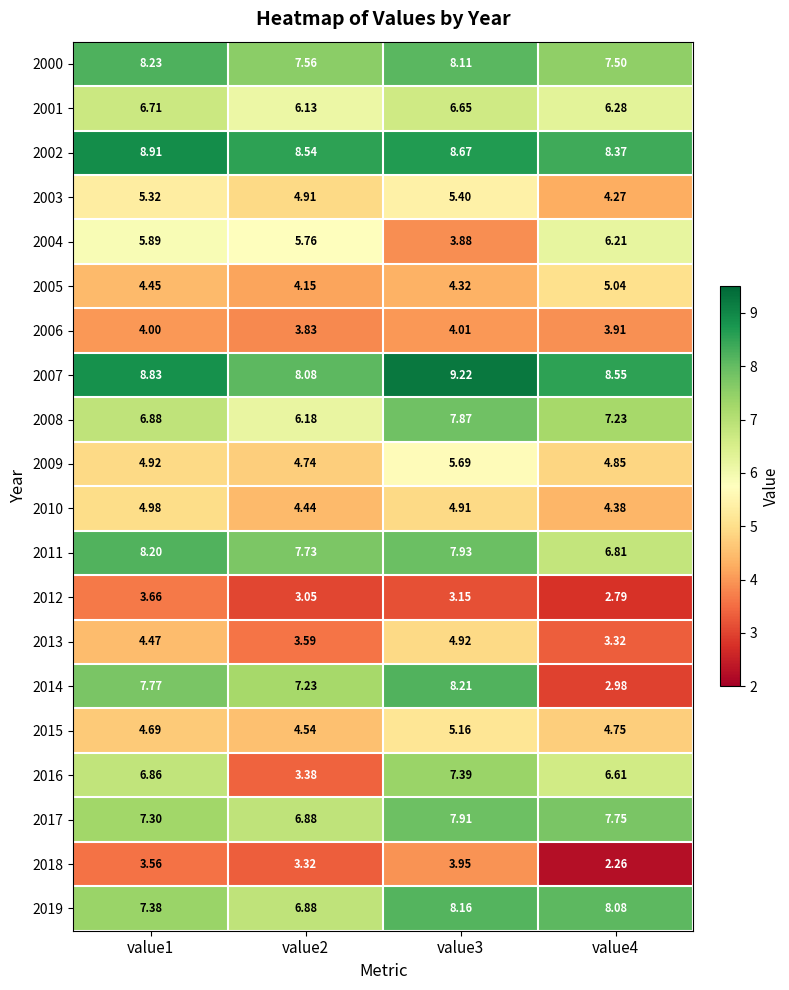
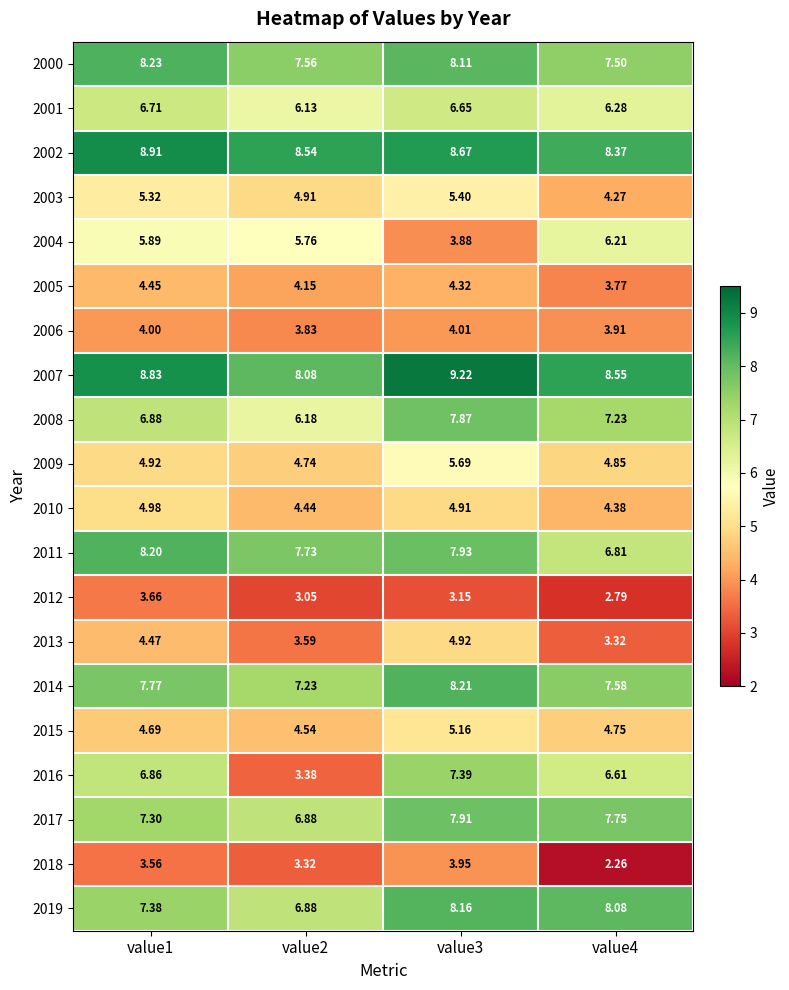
  {
    "2000": {
      "value1": 8.23,
      "value2": 7.56,
      "value3": 8.11,
      "value4": 7.50
    },
    "2001": {
      "value1": 6.71,
      "value2": 6.13,
      "value3": 6.65,
      "value4": 6.28
    },
    "2002": {
      "value1": 8.91,
      "value2": 8.54,
      "value3": 8.67,
      "value4": 8.37
    },
    "2003": {
      "value1": 5.32,
      "value2": 4.91,
      "value3": 5.40,
      "value4": 4.27
    },
    "2004": {
      "value1": 5.89,
      "value2": 5.76,
      "value3": 3.88,
      "value4": 6.21
    },
    "2005": {
      "value1": 4.45,
      "value2": 4.15,
      "value3": 4.32,
-     "value4": 5.04
+     "value4": 3.77
    },
    "2006": {
      "value1": 4.00,
      "value2": 3.83,
      "value3": 4.01,
      "value4": 3.91
    },
    "2007": {
      "value1": 8.83,
      "value2": 8.08,
      "value3": 9.22,
      "value4": 8.55
    },
    "2008": {
      "value1": 6.88,
      "value2": 6.18,
      "value3": 7.87,
      "value4": 7.23
    },
    "2009": {
      "value1": 4.92,
      "value2": 4.74,
      "value3": 5.69,
      "value4": 4.85
    },
    "2010": {
      "value1": 4.98,
      "value2": 4.44,
      "value3": 4.91,
      "value4": 4.38
    },
    "2011": {
      "value1": 8.20,
      "value2": 7.73,
      "value3": 7.93,
      "value4": 6.81
    },
    "2012": {
      "value1": 3.66,
      "value2": 3.05,
      "value3": 3.15,
      "value4": 2.79
    },
    "2013": {
      "value1": 4.47,
      "value2": 3.59,
      "value3": 4.92,
      "value4": 3.32
    },
    "2014": {
      "value1": 7.77,
      "value2": 7.23,
      "value3": 8.21,
-     "value4": 2.98
+     "value4": 7.58
    },
    "2015": {
      "value1": 4.69,
      "value2": 4.54,
      "value3": 5.16,
      "value4": 4.75
    },
    "2016": {
      "value1": 6.86,
      "value2": 3.38,
      "value3": 7.39,
      "value4": 6.61
    },
    "2017": {
      "value1": 7.30,
      "value2": 6.88,
      "value3": 7.91,
      "value4": 7.75
    },
    "2018": {
      "value1": 3.56,
      "value2": 3.32,
      "value3": 3.95,
      "value4": 2.26
    },
    "2019": {
      "value1": 7.38,
      "value2": 6.88,
      "value3": 8.16,
      "value4": 8.08
    }
  }
